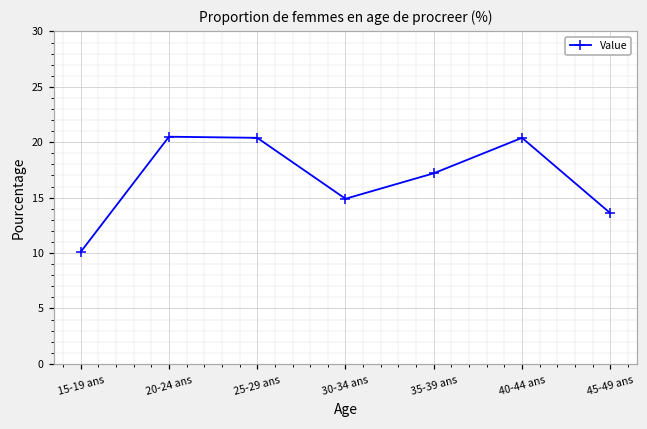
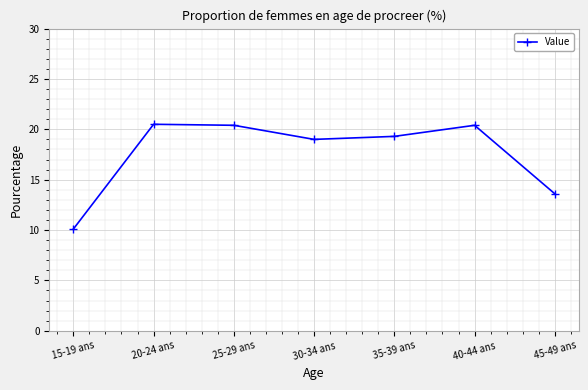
  {
    "15-19 ans": 10.1,
    "20-24 ans": 20.5,
    "25-29 ans": 20.4,
-   "30-34 ans": 14.9,
-   "35-39 ans": 17.2,
+   "30-34 ans": 19.0,
+   "35-39 ans": 19.3,
    "40-44 ans": 20.4,
    "45-49 ans": 13.6
  }
